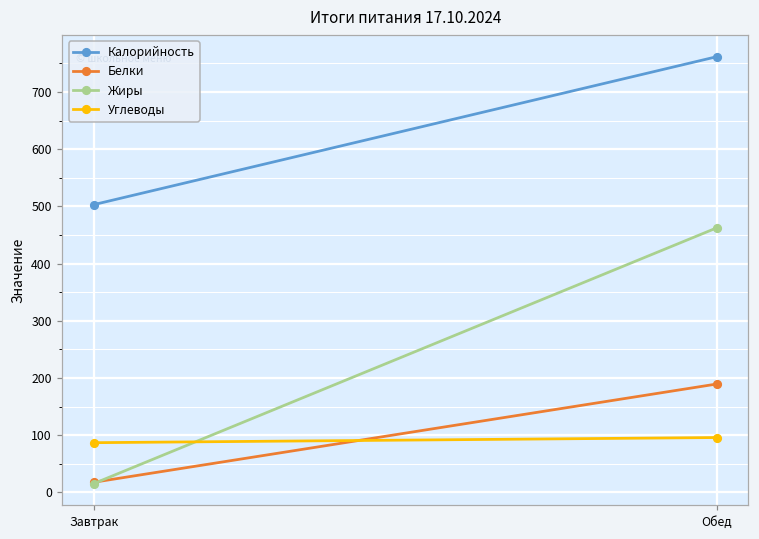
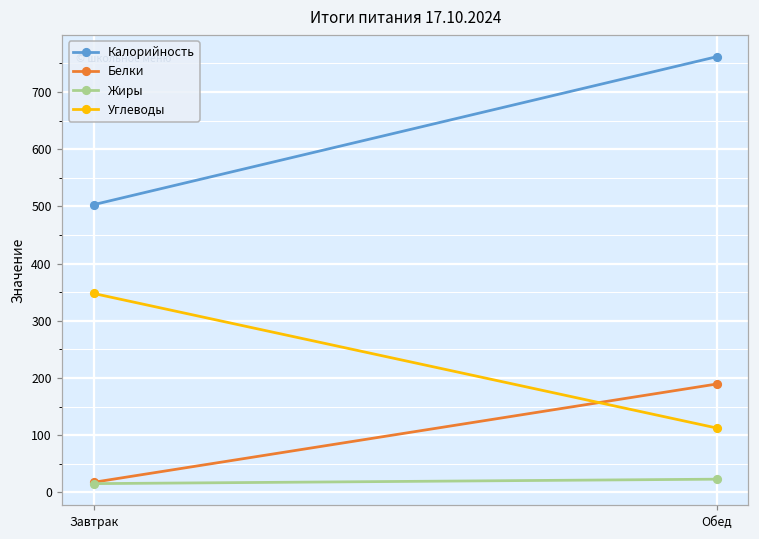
  {
    "Калорийность": {
      "Завтрак": 500,
      "Обед": 760
    },
    "Белки": {
      "Обед": 190
    },
    "Жиры": {
-     "Обед": 460
+     "Обед": 20
    },
    "Углеводы": {
-     "Завтрак": 90,
-     "Обед": 100
+     "Завтрак": 350,
+     "Обед": 110
    }
  }
